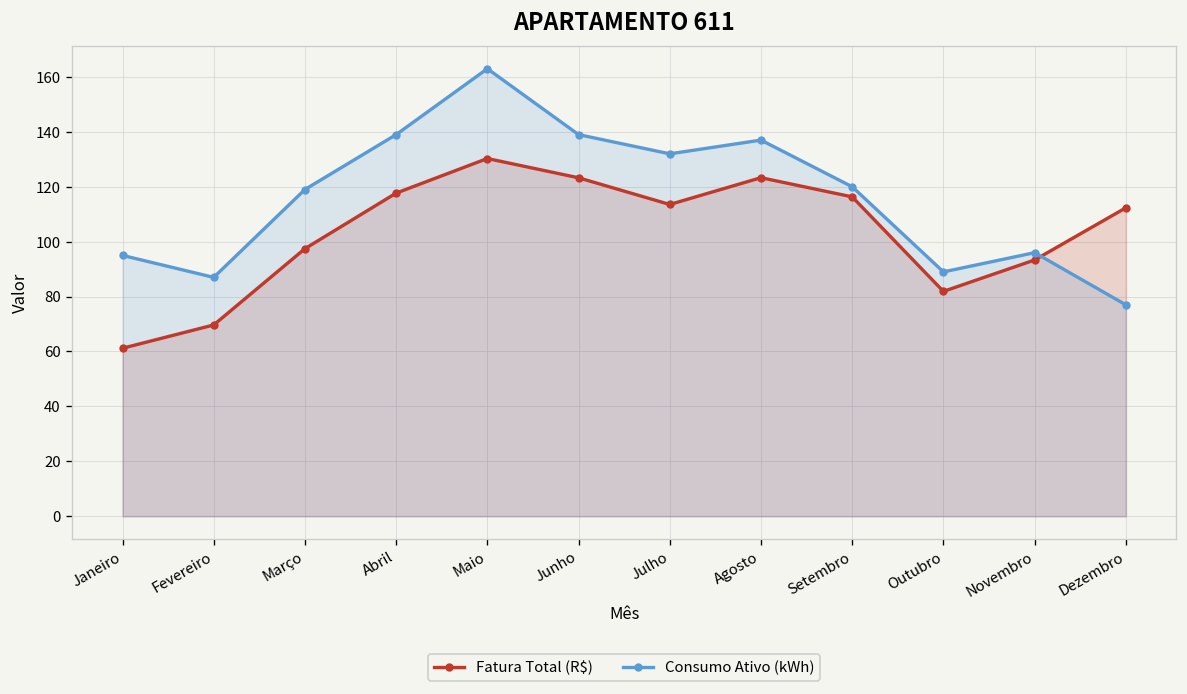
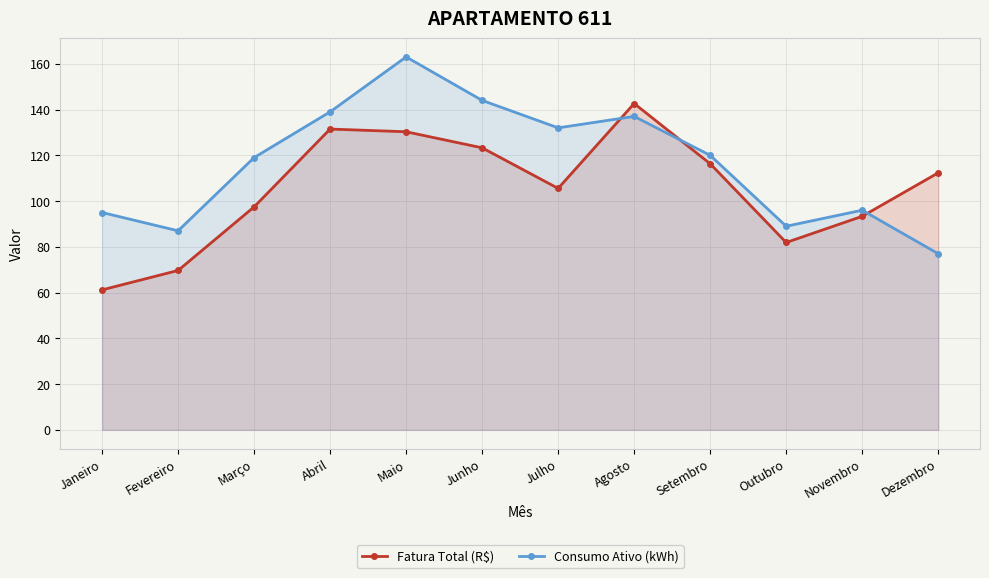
  {
    "Fatura Total (R$)": {
      "Janeiro": 61,
      "Fevereiro": 70,
      "Março": 97,
-     "Abril": 118,
+     "Abril": 131,
      "Maio": 130,
      "Junho": 123,
-     "Julho": 114,
-     "Agosto": 123,
+     "Julho": 106,
+     "Agosto": 143,
      "Setembro": 116,
      "Outubro": 82,
      "Novembro": 93,
      "Dezembro": 112
    },
    "Consumo Ativo (kWh)": {
      "Janeiro": 95,
      "Fevereiro": 87,
      "Março": 119,
      "Abril": 139,
      "Maio": 163,
-     "Junho": 139,
+     "Junho": 144,
      "Julho": 132,
      "Agosto": 137,
      "Setembro": 120,
      "Outubro": 89,
      "Novembro": 96,
      "Dezembro": 77
    }
  }
